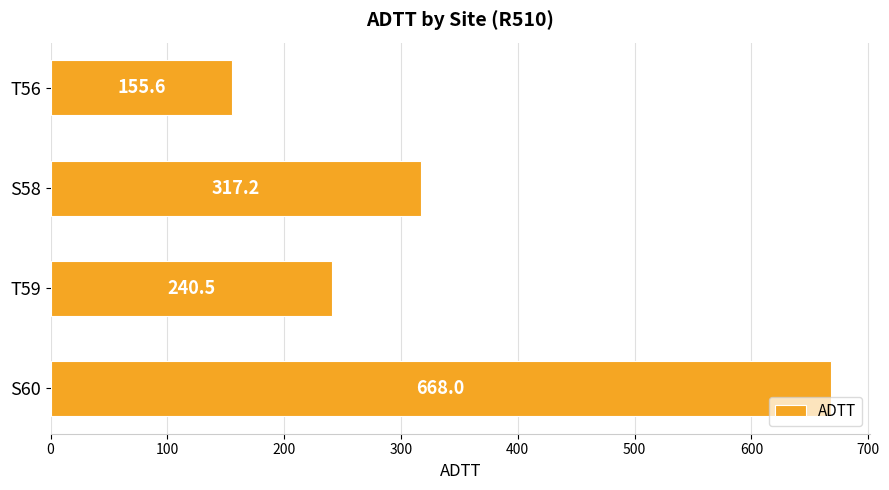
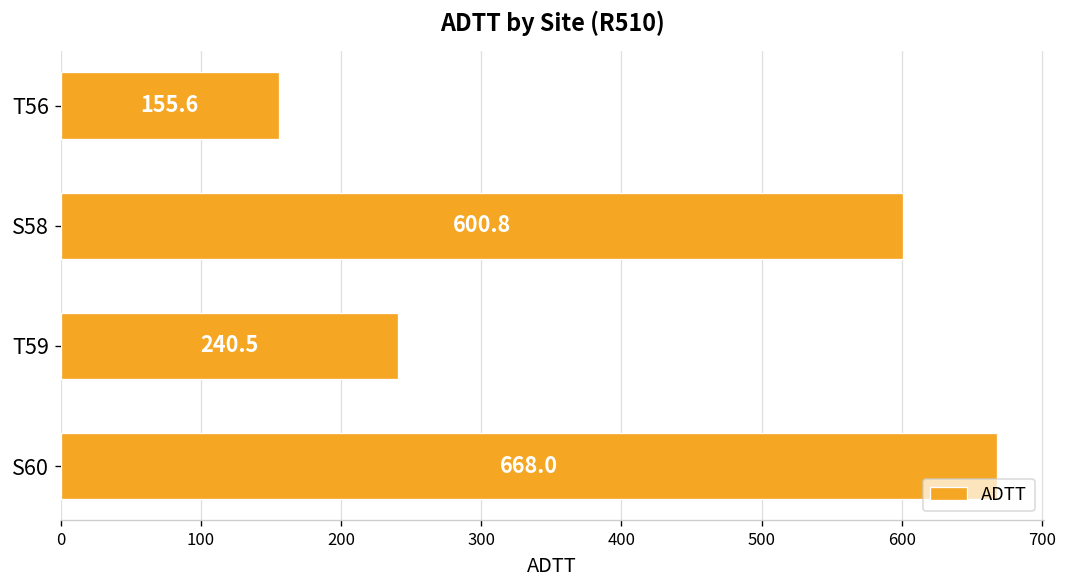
  {
    "T56": 155.6,
-   "S58": 317.2,
+   "S58": 600.8,
    "T59": 240.5,
    "S60": 668.0
  }
